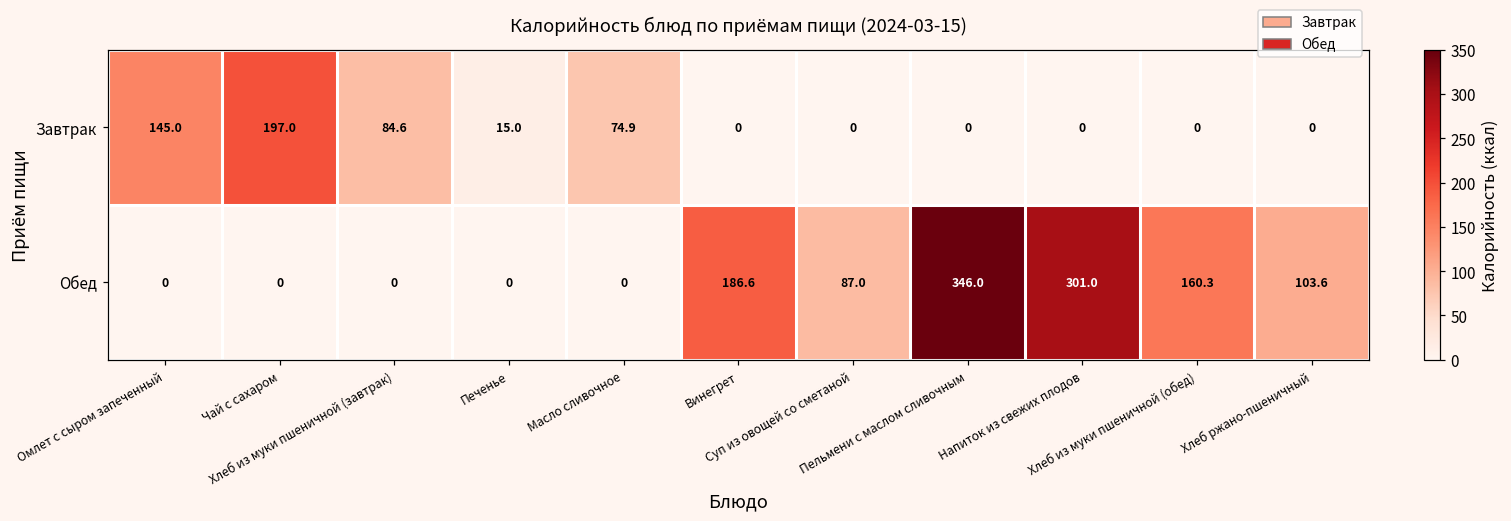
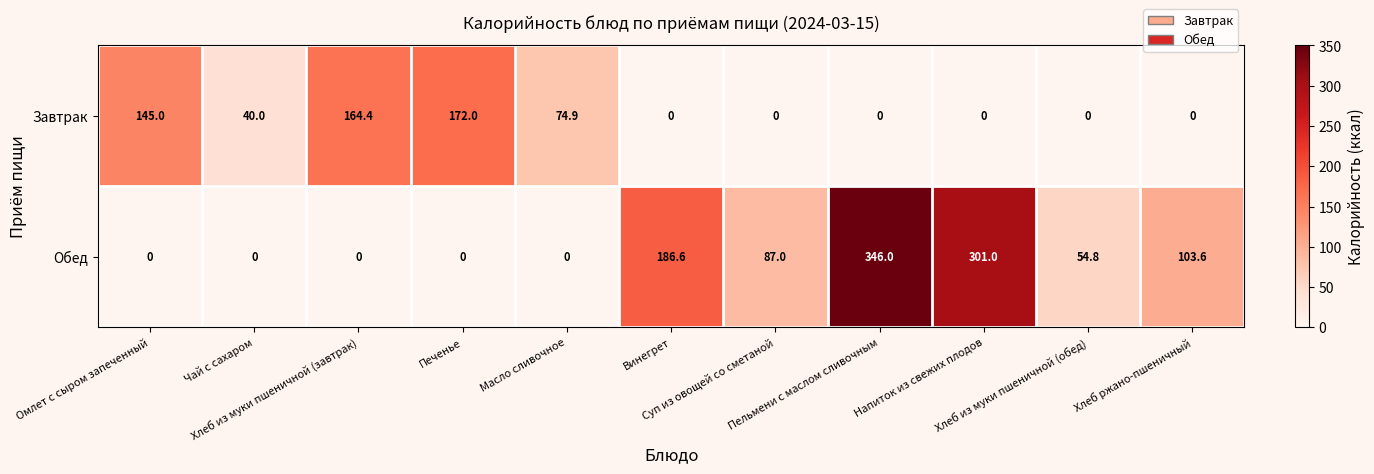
  {
    "Завтрак": {
      "Омлет с сыром запеченный": 145.0,
-     "Чай с сахаром": 197.0,
-     "Хлеб из муки пшеничной (завтрак)": 84.6,
-     "Печенье": 15.0,
+     "Чай с сахаром": 40.0,
+     "Хлеб из муки пшеничной (завтрак)": 164.4,
+     "Печенье": 172.0,
      "Масло сливочное": 74.9,
      "Винегрет": 0,
      "Суп из овощей со сметаной": 0,
      "Пельмени с маслом сливочным": 0,
      "Напиток из свежих плодов": 0,
      "Хлеб из муки пшеничной (обед)": 0,
      "Хлеб ржано-пшеничный": 0
    },
    "Обед": {
      "Омлет с сыром запеченный": 0,
      "Чай с сахаром": 0,
      "Хлеб из муки пшеничной (завтрак)": 0,
      "Печенье": 0,
      "Масло сливочное": 0,
      "Винегрет": 186.6,
      "Суп из овощей со сметаной": 87.0,
      "Пельмени с маслом сливочным": 346.0,
      "Напиток из свежих плодов": 301.0,
-     "Хлеб из муки пшеничной (обед)": 160.3,
+     "Хлеб из муки пшеничной (обед)": 54.8,
      "Хлеб ржано-пшеничный": 103.6
    }
  }
